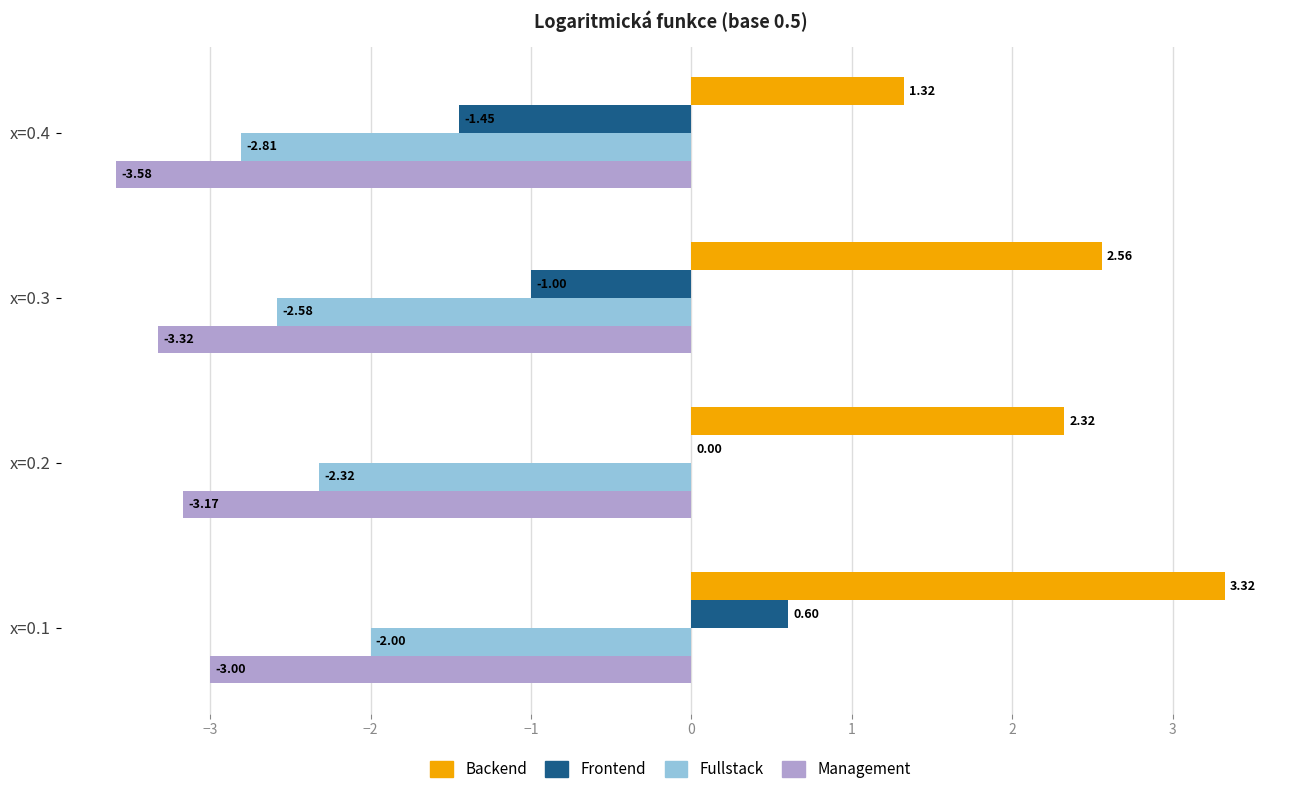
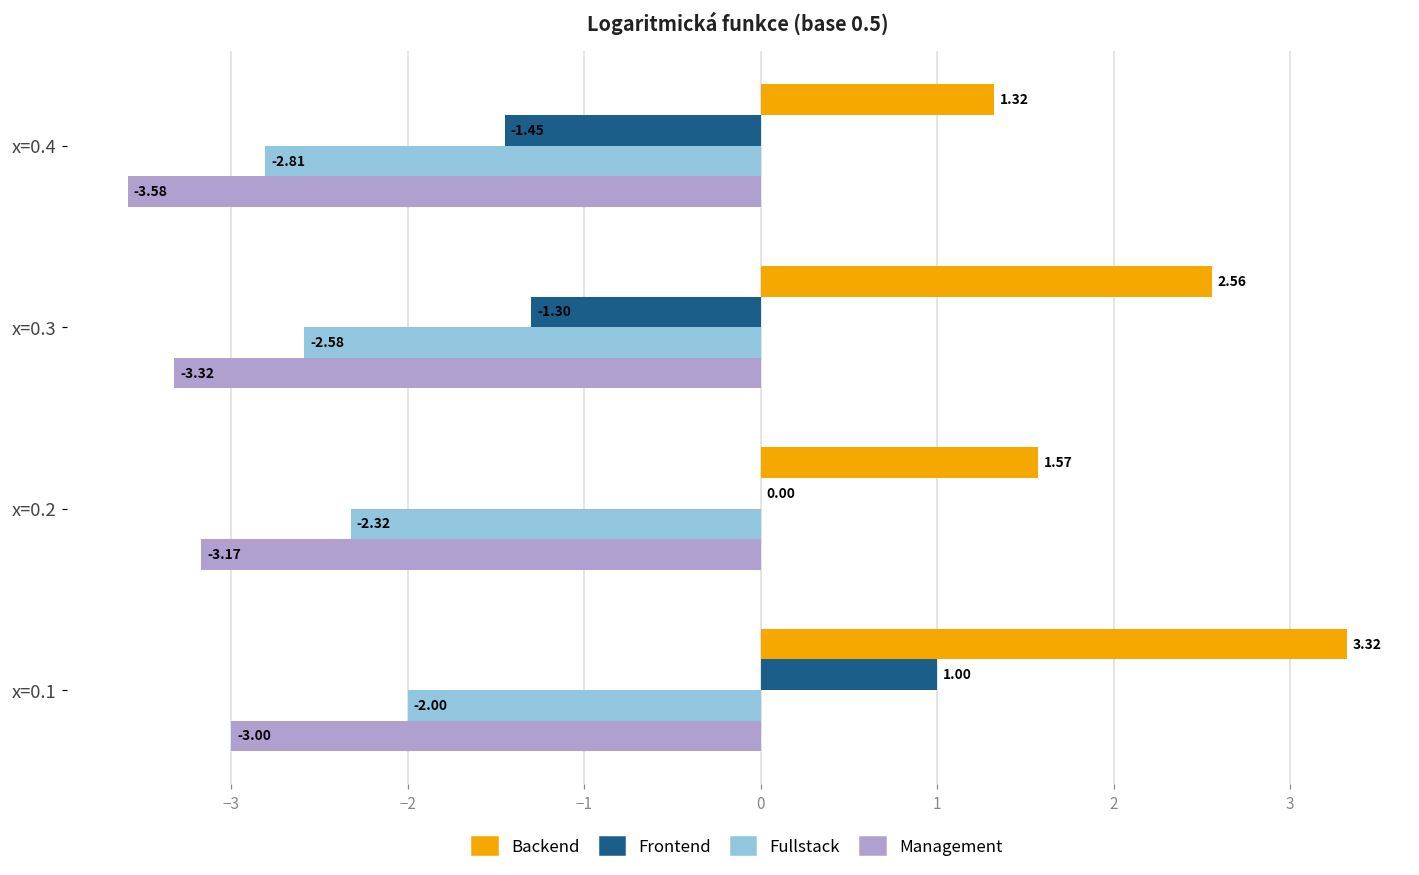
  {
    "Backend": {
      "x=0.4": 1.32,
      "x=0.3": 2.56,
-     "x=0.2": 2.32,
+     "x=0.2": 1.57,
      "x=0.1": 3.32
    },
    "Frontend": {
      "x=0.4": -1.45,
-     "x=0.3": -1.00,
+     "x=0.3": -1.30,
      "x=0.2": 0.00,
-     "x=0.1": 0.60
+     "x=0.1": 1.00
    }
  }
